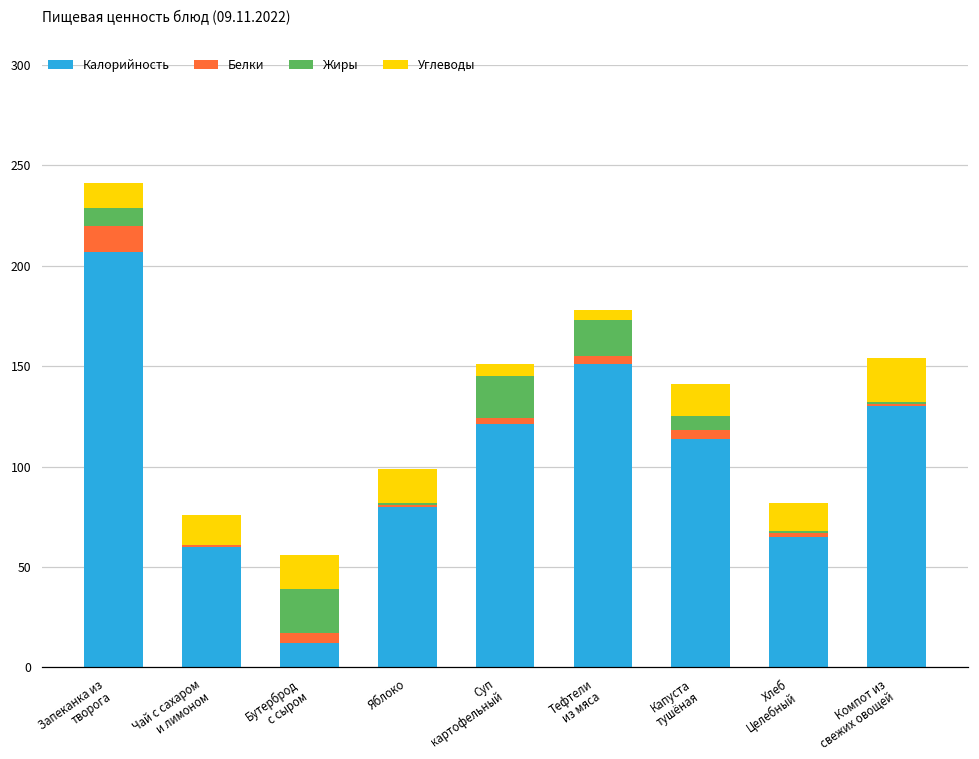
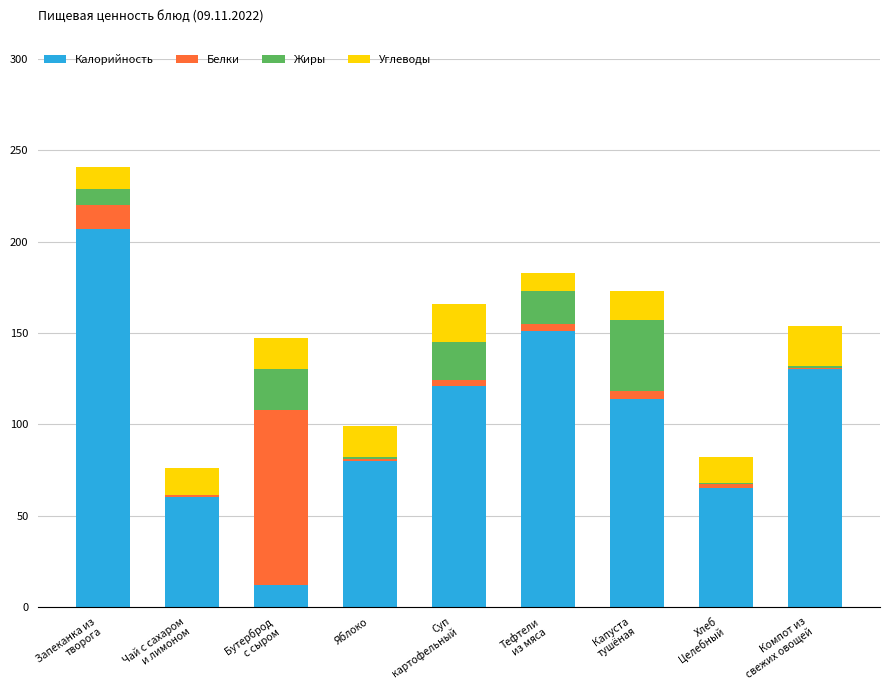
  {
    "Калорийность": {
      "Запеканка из творога": 207,
      "Чай с сахаром и лимоном": 60,
      "Бутерброд с сыром": 12,
      "Яблоко": 80,
      "Суп картофельный": 121,
      "Тефтели из мяса": 151,
      "Капуста тушёная": 114,
      "Хлеб Целебный": 65,
      "Компот из свежих овощей": 130
    },
    "Белки": {
      "Запеканка из творога": 13,
-     "Бутерброд с сыром": 5,
+     "Бутерброд с сыром": 96,
      "Суп картофельный": 3,
      "Тефтели из мяса": 4,
      "Капуста тушёная": 4,
      "Хлеб Целебный": 2
    },
    "Жиры": {
      "Запеканка из творога": 9,
      "Чай с сахаром и лимоном": 0,
      "Бутерброд с сыром": 22,
      "Суп картофельный": 21,
      "Тефтели из мяса": 18,
-     "Капуста тушёная": 7
+     "Капуста тушёная": 39
    },
    "Углеводы": {
      "Запеканка из творога": 12,
      "Чай с сахаром и лимоном": 15,
      "Бутерброд с сыром": 17,
      "Яблоко": 17,
-     "Суп картофельный": 6,
-     "Тефтели из мяса": 5,
+     "Суп картофельный": 21,
+     "Тефтели из мяса": 10,
      "Капуста тушёная": 16,
      "Хлеб Целебный": 14,
      "Компот из свежих овощей": 22
    }
  }
